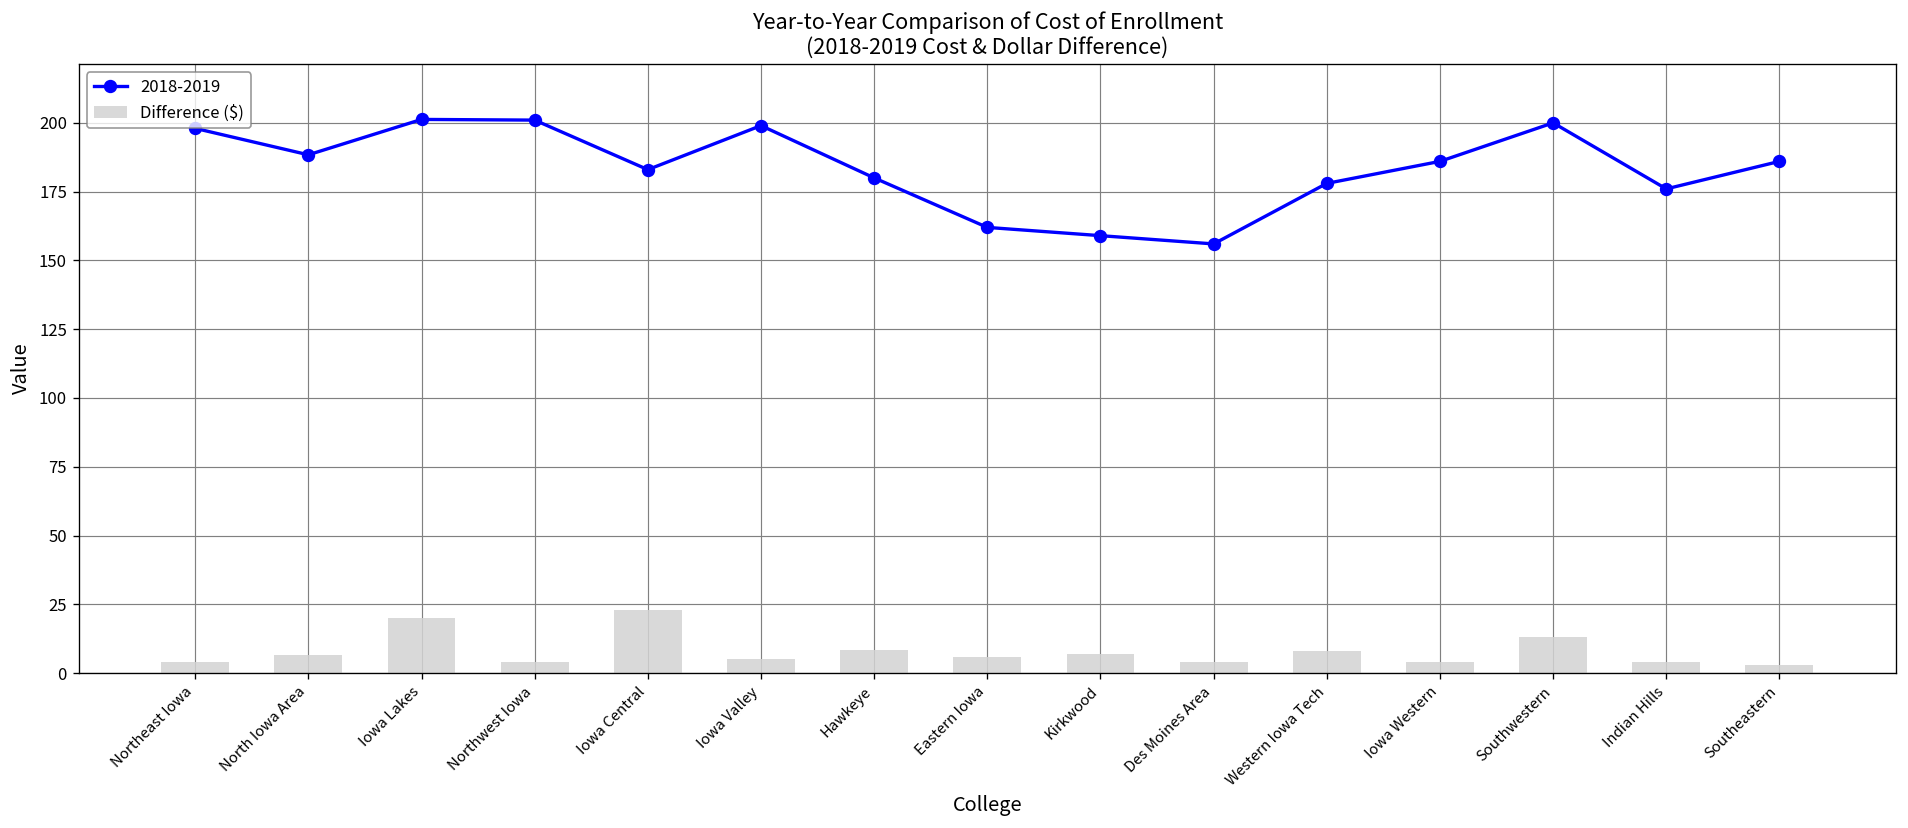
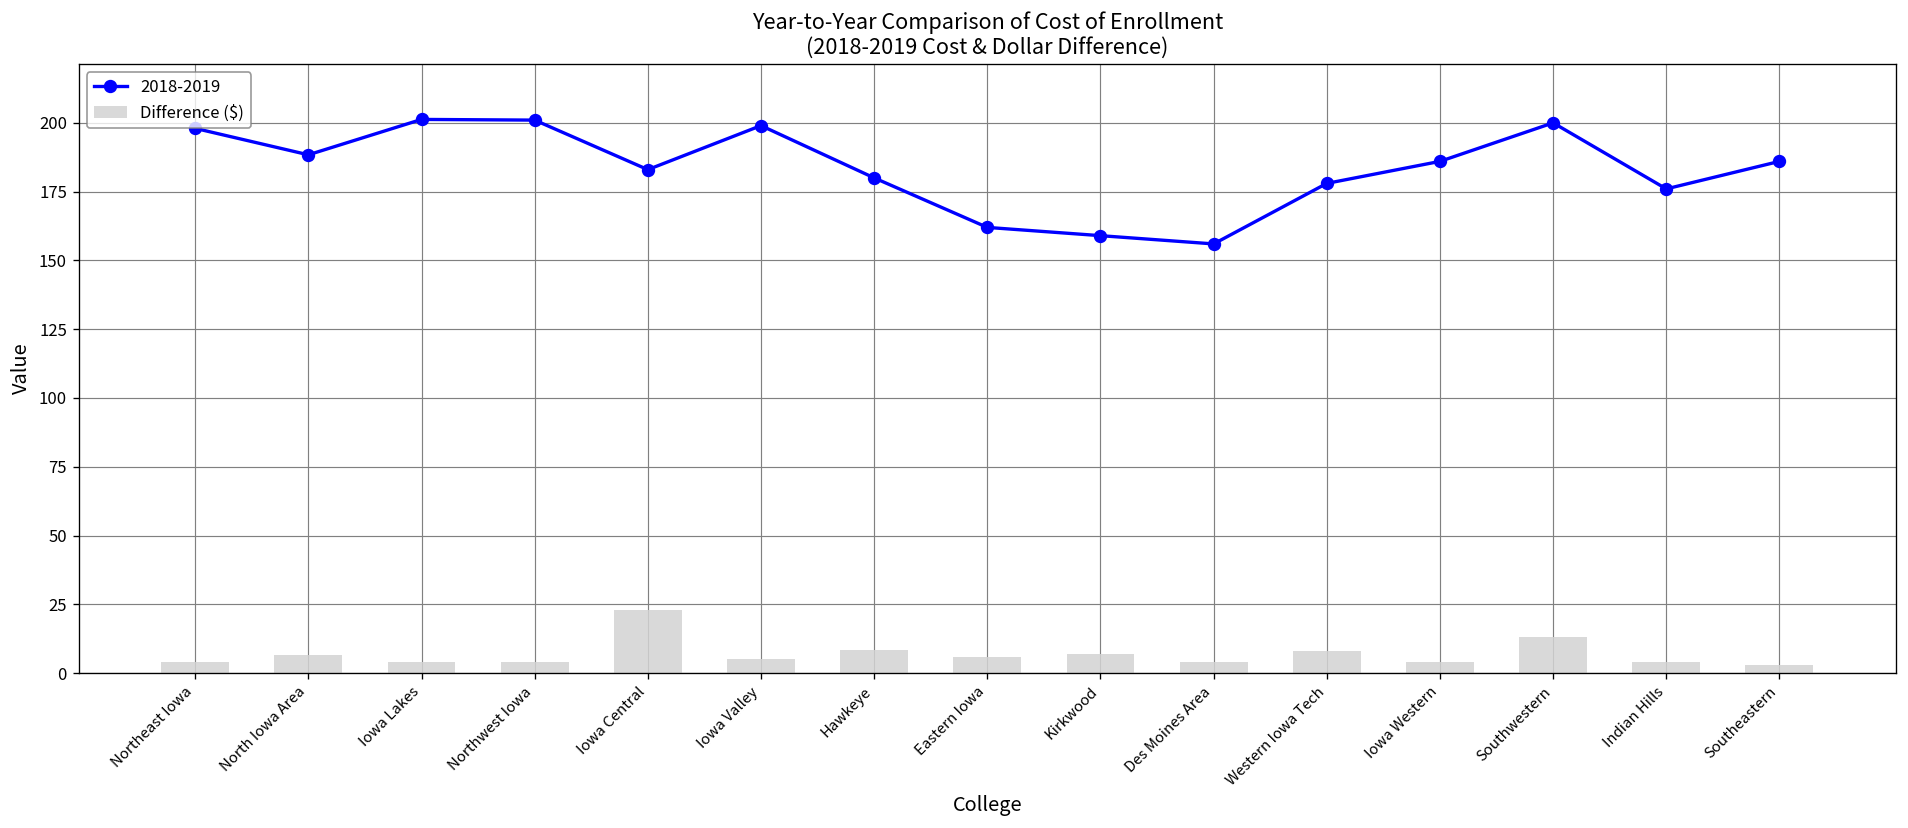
  {
    "Difference ($)": {
      "Northeast Iowa": 4,
      "North Iowa Area": 7,
-     "Iowa Lakes": 20,
+     "Iowa Lakes": 4,
      "Northwest Iowa": 4,
      "Iowa Central": 23,
      "Iowa Valley": 5,
      "Hawkeye": 9,
      "Eastern Iowa": 6,
      "Kirkwood": 7,
      "Des Moines Area": 4,
      "Western Iowa Tech": 8,
      "Iowa Western": 4,
      "Southwestern": 13,
      "Indian Hills": 4,
      "Southeastern": 3
    },
    "2018-2019": {
      "North Iowa Area": 188,
      "Iowa Lakes": 201,
      "Northwest Iowa": 201,
      "Iowa Central": 183,
      "Iowa Valley": 199,
      "Hawkeye": 180,
      "Eastern Iowa": 162,
      "Kirkwood": 159,
      "Des Moines Area": 156,
      "Western Iowa Tech": 178,
      "Iowa Western": 186,
      "Southwestern": 200,
      "Indian Hills": 176,
      "Southeastern": 186
    }
  }
